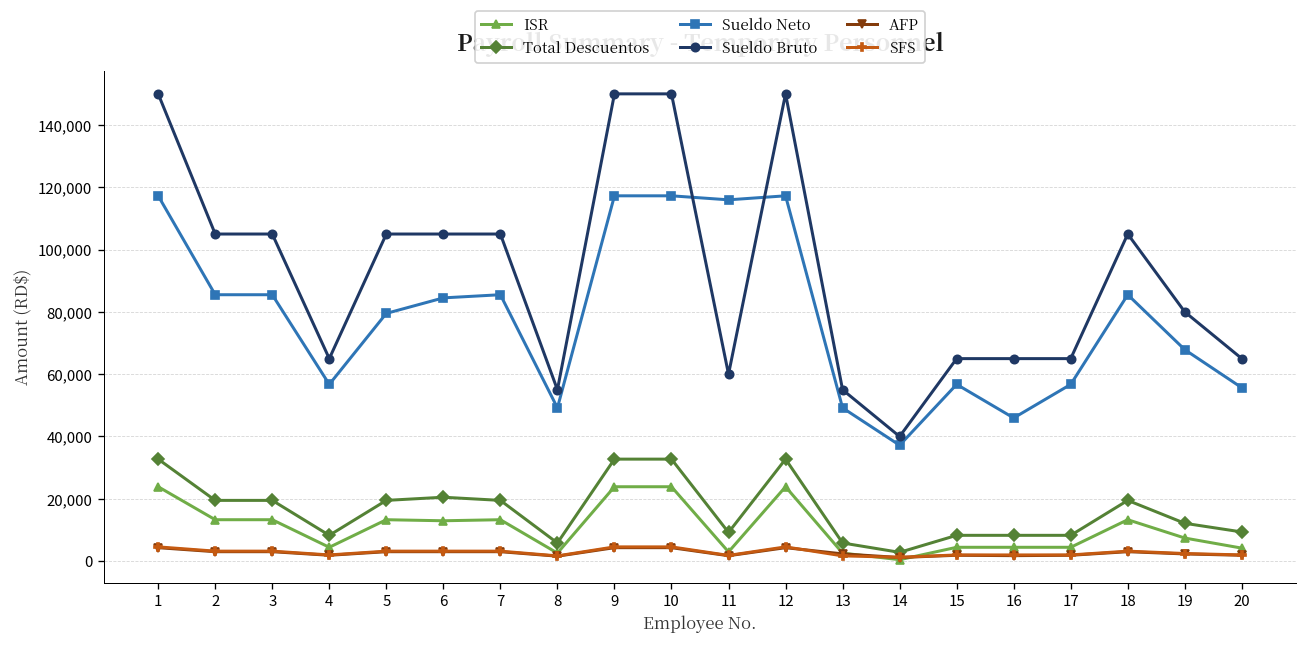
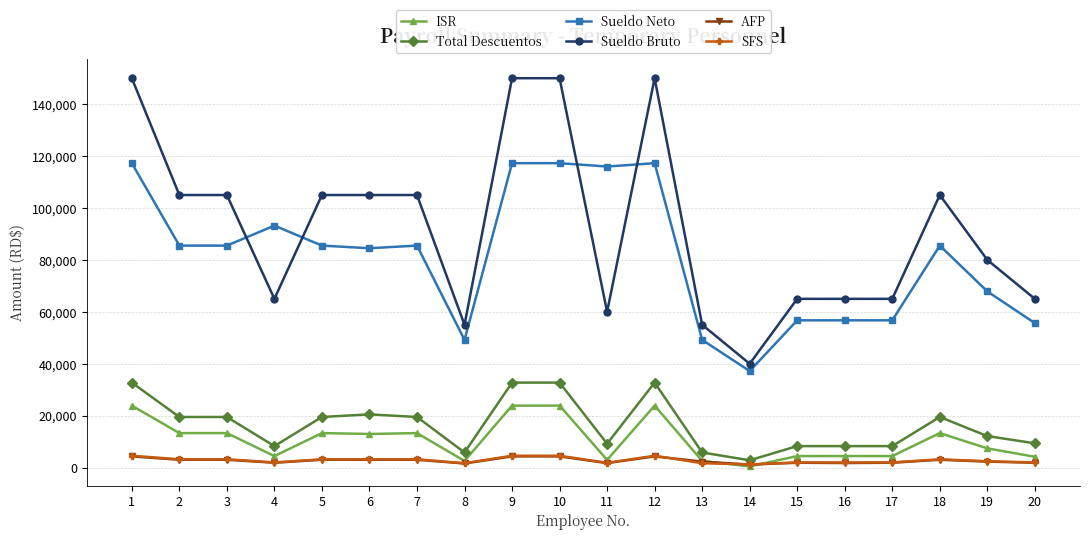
  {
    "Sueldo Neto": {
      "1": "117,000",
      "2": "86,000",
      "3": "86,000",
-     "4": "57,000",
-     "5": "80,000",
+     "4": "93,000",
+     "5": "86,000",
      "6": "85,000",
      "7": "86,000",
      "8": "49,000",
      "9": "117,000",
      "10": "117,000",
      "11": "116,000",
      "12": "117,000",
      "13": "49,000",
      "14": "37,000",
      "15": "57,000",
-     "16": "46,000",
+     "16": "57,000",
      "17": "57,000",
      "18": "86,000",
      "19": "68,000",
      "20": "56,000"
    },
    "Sueldo Bruto": {
      "1": "150,000",
      "2": "105,000",
      "3": "105,000",
      "4": "65,000",
      "5": "105,000",
      "6": "105,000",
      "7": "105,000",
      "8": "55,000",
      "9": "150,000",
      "10": "150,000",
      "11": "60,000",
      "12": "150,000",
      "13": "55,000",
      "14": "40,000",
      "15": "65,000",
      "16": "65,000",
      "17": "65,000",
      "18": "105,000",
      "19": "80,000",
      "20": "65,000"
    }
  }
